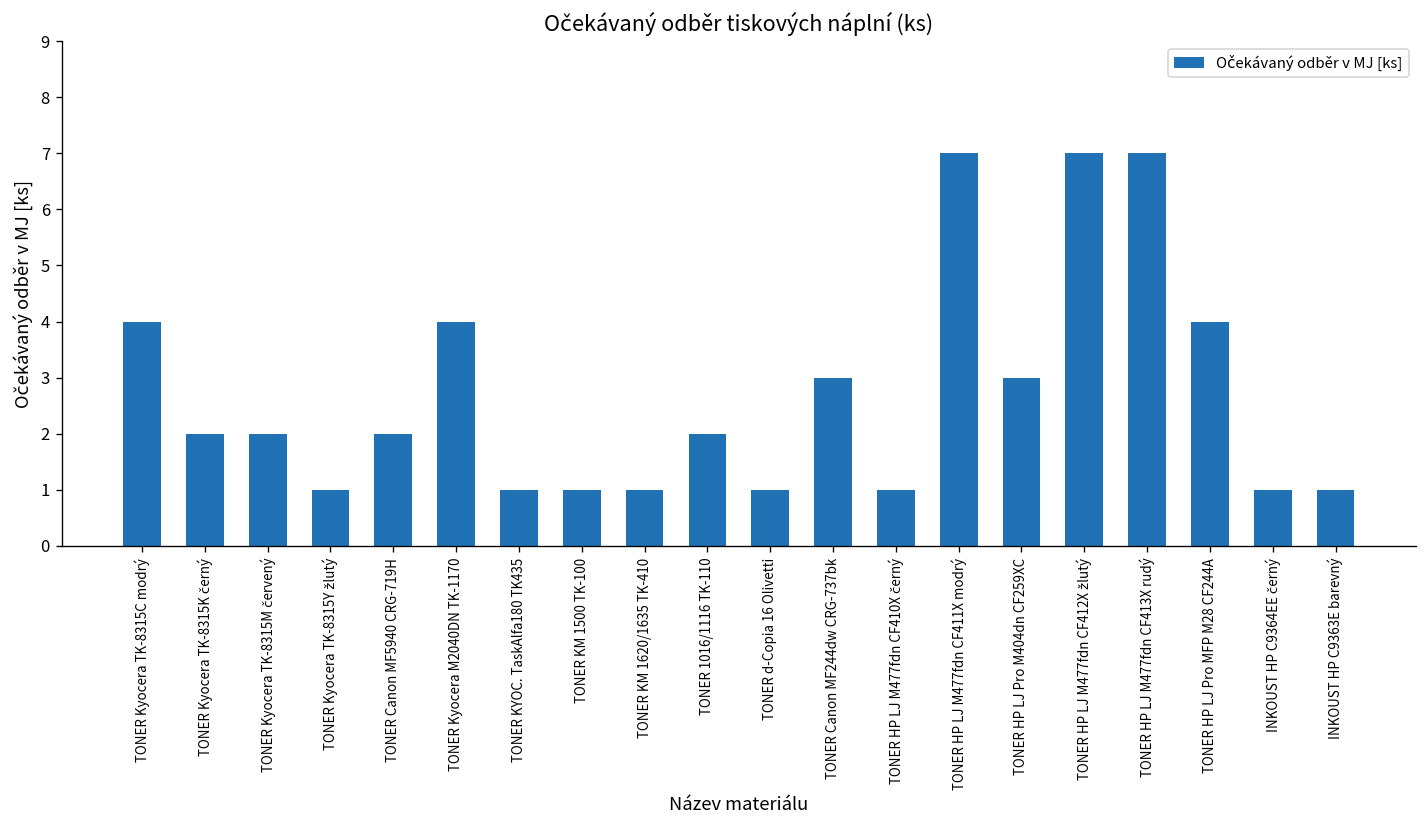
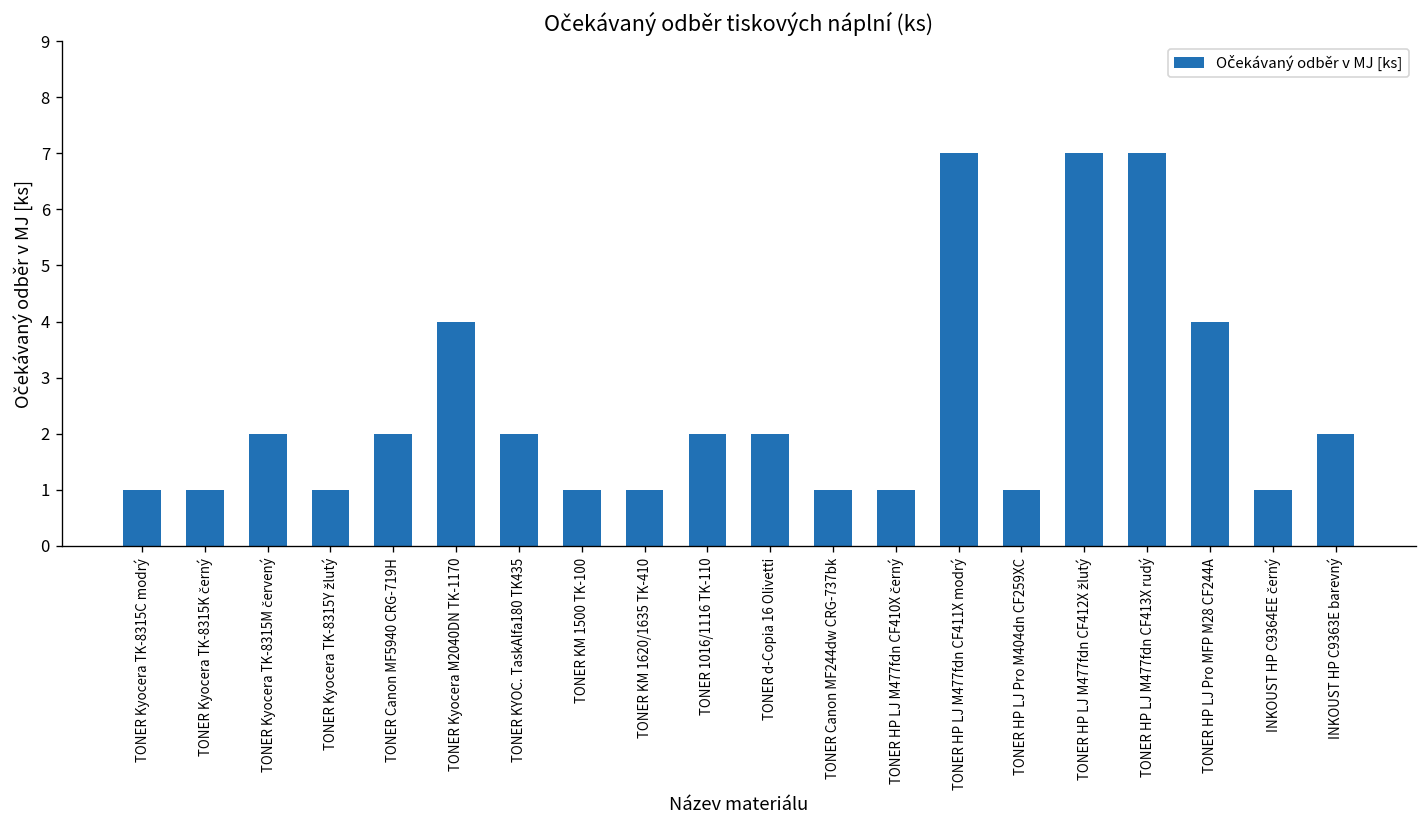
  {
-   "TONER Kyocera TK-8315C modrý": 4,
-   "TONER Kyocera TK-8315K černý": 2,
+   "TONER Kyocera TK-8315C modrý": 1,
+   "TONER Kyocera TK-8315K černý": 1,
    "TONER Kyocera TK-8315M červený": 2,
    "TONER Kyocera TK-8315Y žlutý": 1,
    "TONER Canon MF5940 CRG-719H": 2,
    "TONER Kyocera M2040DN TK-1170": 4,
-   "TONER KYOC. TaskAlfa180 TK435": 1,
+   "TONER KYOC. TaskAlfa180 TK435": 2,
    "TONER KM 1500 TK-100": 1,
    "TONER KM 1620/1635 TK-410": 1,
    "TONER 1016/1116 TK-110": 2,
-   "TONER d-Copia 16 Olivetti": 1,
-   "TONER Canon MF244dw CRG-737bk": 3,
+   "TONER d-Copia 16 Olivetti": 2,
+   "TONER Canon MF244dw CRG-737bk": 1,
    "TONER HP LJ M477fdn CF410X černý": 1,
    "TONER HP LJ M477fdn CF411X modrý": 7,
-   "TONER HP LJ Pro M404dn CF259XC": 3,
+   "TONER HP LJ Pro M404dn CF259XC": 1,
    "TONER HP LJ M477fdn CF412X žlutý": 7,
    "TONER HP LJ M477fdn CF413X rudý": 7,
    "TONER HP LJ Pro MFP M28 CF244A": 4,
    "INKOUST HP C9364EE černý": 1,
-   "INKOUST HP C9363E barevný": 1
+   "INKOUST HP C9363E barevný": 2
  }
